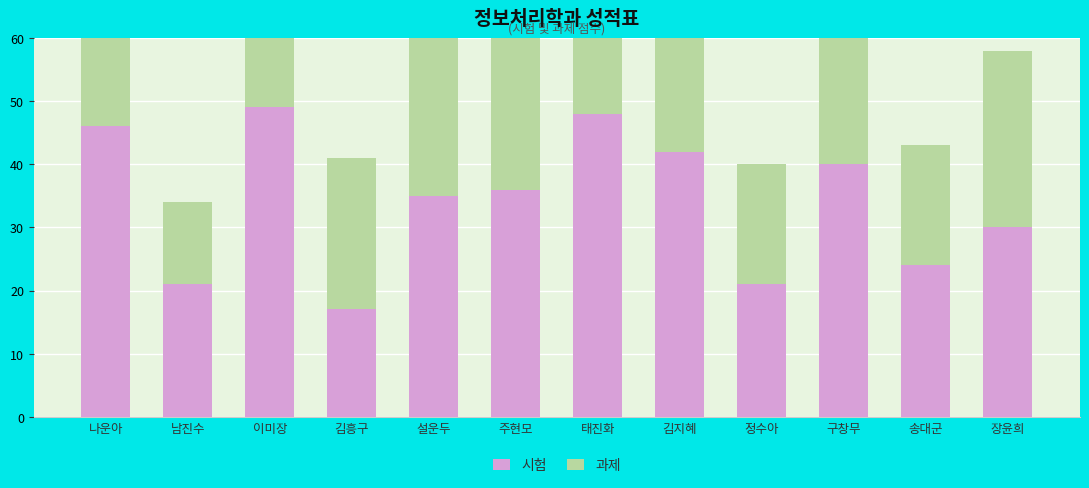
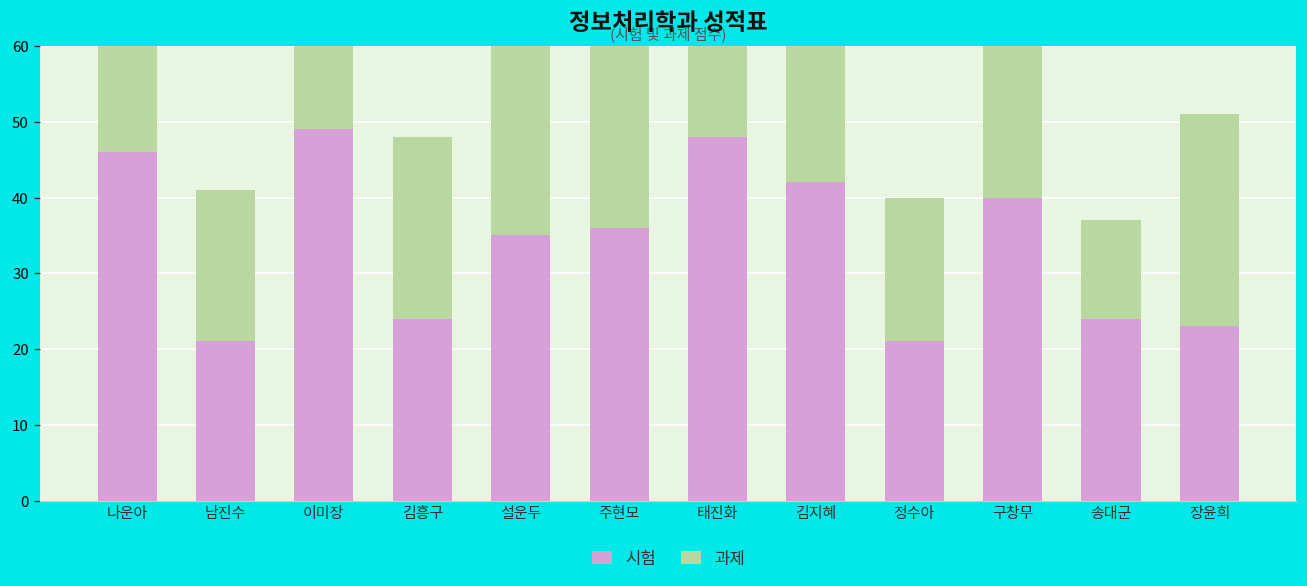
  {
    "시험": {
      "나운아": 46,
      "남진수": 21,
      "이미장": 49,
-     "김흥구": 17,
+     "김흥구": 24,
      "설운두": 35,
      "주현모": 36,
      "태진화": 48,
      "김지혜": 42,
      "정수아": 21,
      "구창무": 40,
      "송대군": 24,
-     "장윤희": 30
+     "장윤희": 23
    },
    "과제": {
-     "남진수": 13,
+     "남진수": 20,
      "김흥구": 24,
      "설운두": 25,
      "주현모": 24,
      "정수아": 19,
-     "송대군": 19,
+     "송대군": 13,
      "장윤희": 28
    }
  }
